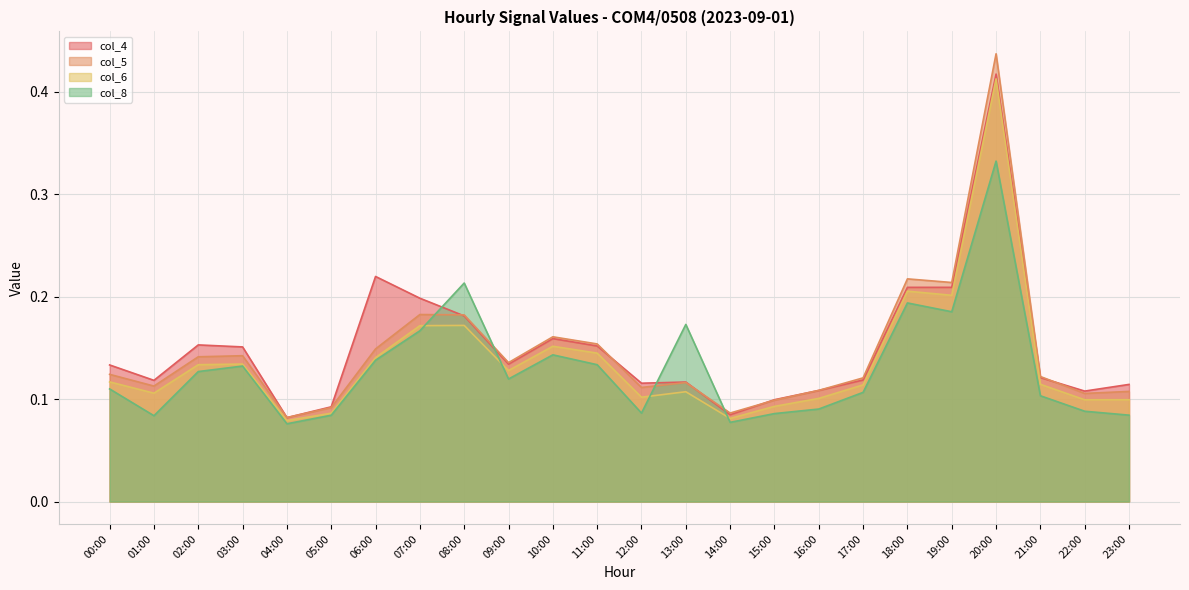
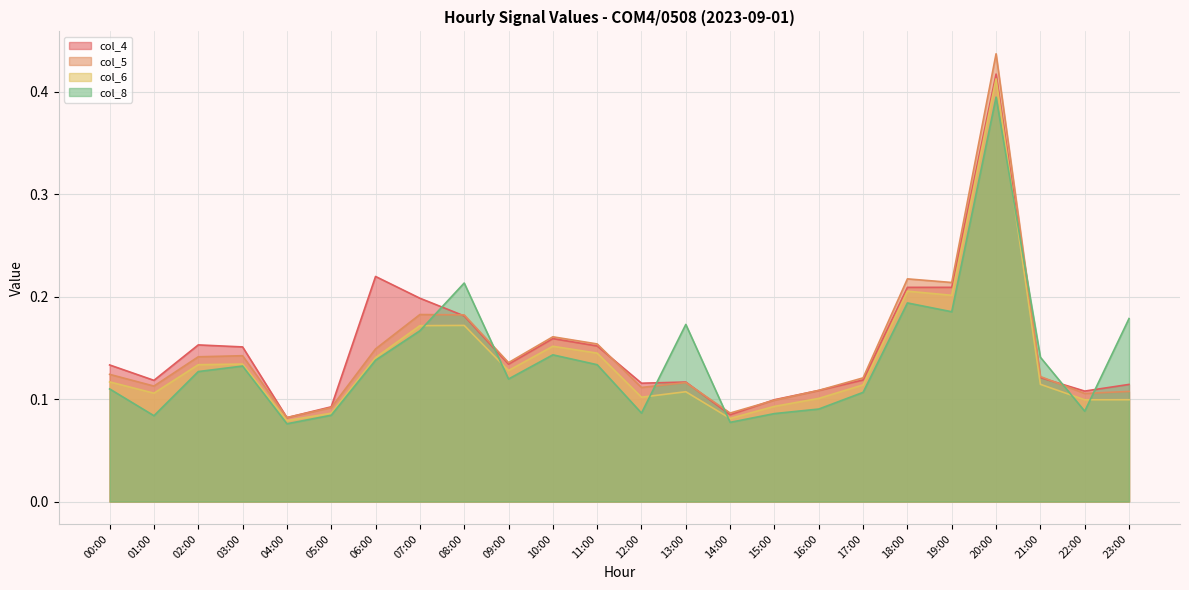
  {
    "col_8": {
      "00:00": 0.110,
      "01:00": 0.084,
      "02:00": 0.127,
      "04:00": 0.076,
      "06:00": 0.138,
      "07:00": 0.167,
      "08:00": 0.213,
      "09:00": 0.120,
      "10:00": 0.143,
      "11:00": 0.134,
      "12:00": 0.086,
      "13:00": 0.173,
      "14:00": 0.077,
      "15:00": 0.086,
      "16:00": 0.090,
      "17:00": 0.107,
      "18:00": 0.194,
      "19:00": 0.185,
-     "20:00": 0.332,
-     "21:00": 0.103,
+     "20:00": 0.395,
+     "21:00": 0.141,
      "22:00": 0.088,
-     "23:00": 0.084
+     "23:00": 0.179
    }
  }
